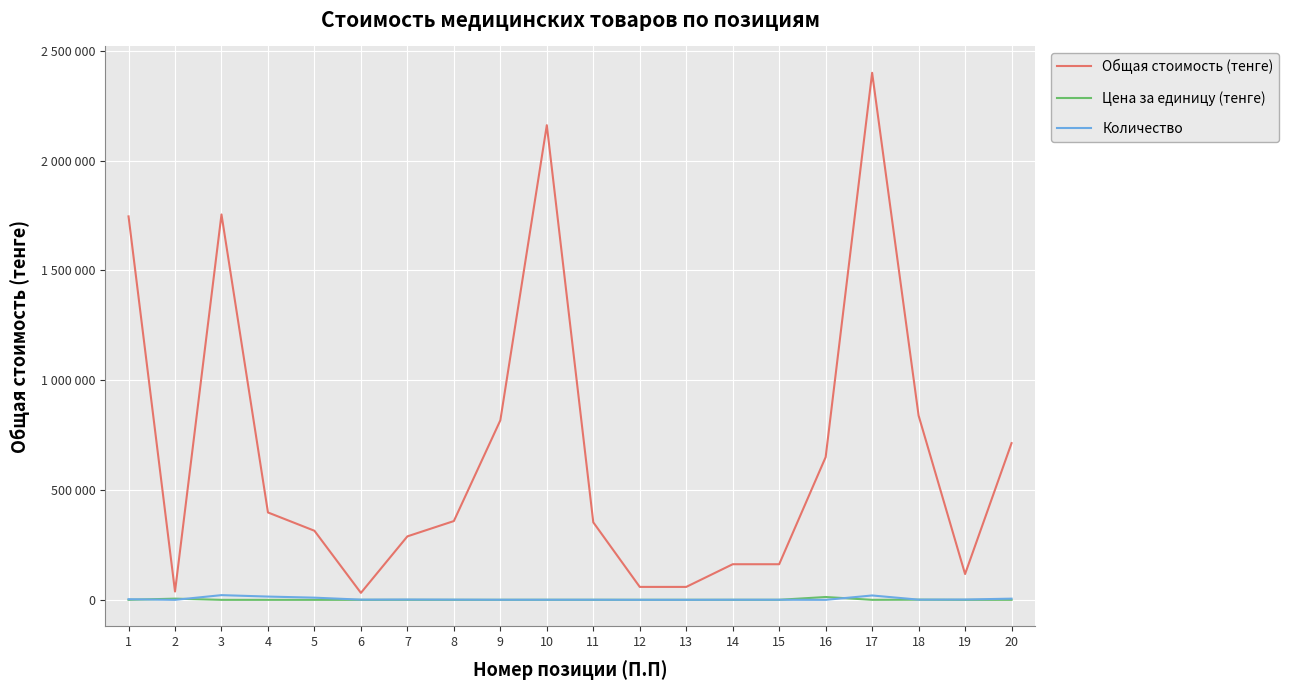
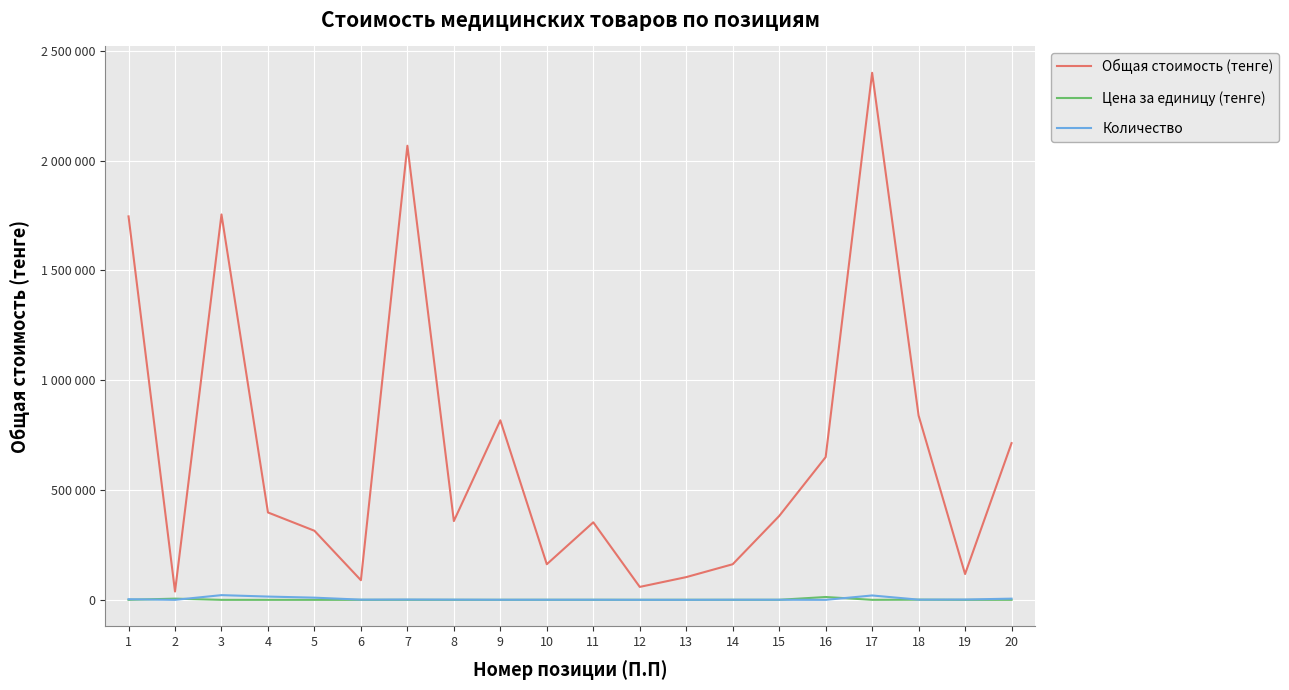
  {
    "Общая стоимость (тенге)": {
      "1": 1750000,
      "2": 40000,
      "3": 1750000,
      "4": 400000,
      "5": 310000,
-     "6": 30000,
-     "7": 290000,
+     "6": 90000,
+     "7": 2070000,
      "8": 360000,
      "9": 820000,
-     "10": 2160000,
+     "10": 160000,
      "11": 350000,
      "12": 60000,
-     "13": 60000,
+     "13": 100000,
      "14": 160000,
-     "15": 160000,
+     "15": 380000,
      "16": 650000,
      "17": 2400000,
      "18": 840000,
      "19": 120000,
      "20": 710000
    },
    "Цена за единицу (тенге)": {
      "3": 0,
      "4": 0,
      "16": 10000,
      "17": 0
    },
    "Количество": {
      "3": 20000,
      "4": 20000,
      "16": 0,
      "17": 20000
    }
  }
